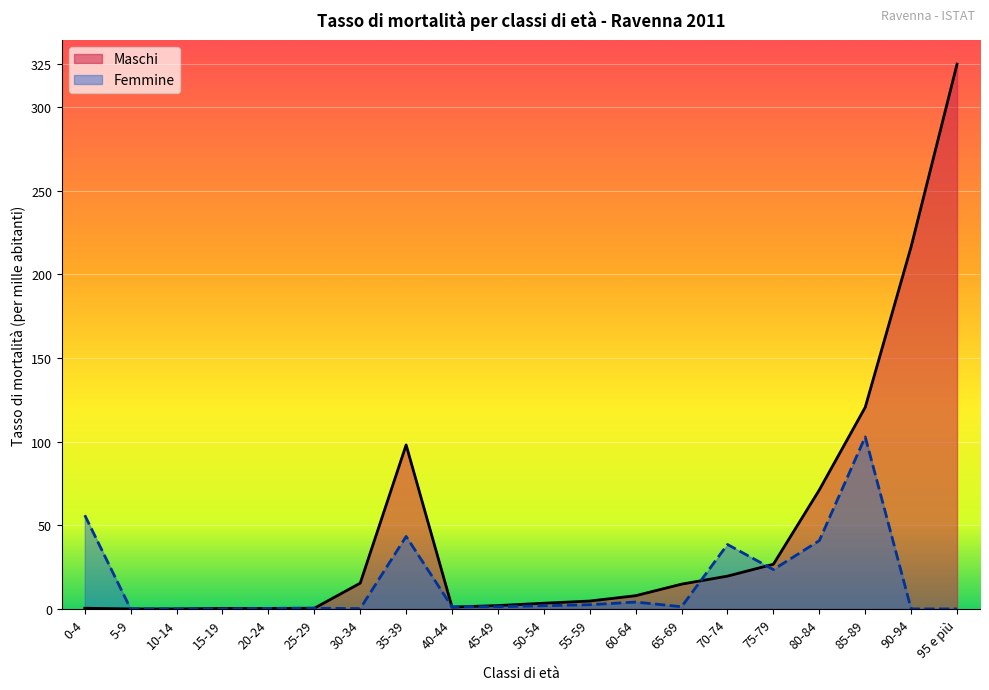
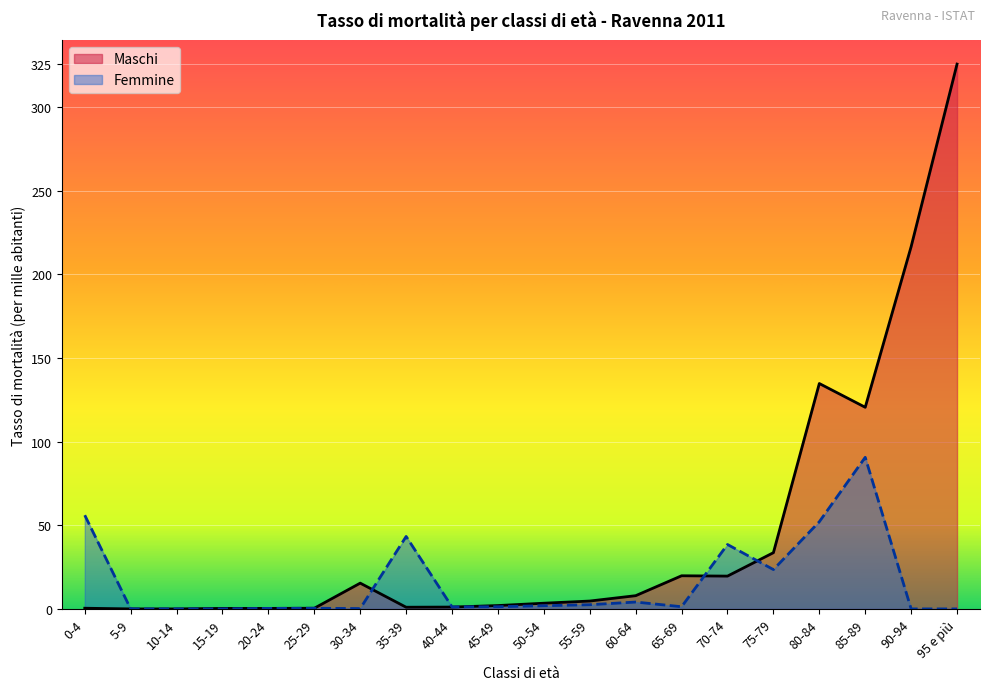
  {
    "Maschi": {
      "0-4": 0,
      "30-34": 15,
-     "35-39": 98,
+     "35-39": 1,
      "55-59": 5,
      "60-64": 8,
-     "65-69": 15,
+     "65-69": 20,
      "70-74": 20,
-     "75-79": 27,
-     "80-84": 71,
+     "75-79": 34,
+     "80-84": 135,
      "85-89": 121,
      "90-94": 217,
      "95 e più": 326
    },
    "Femmine": {
      "0-4": 56,
      "30-34": 0,
      "35-39": 43,
      "55-59": 3,
      "60-64": 4,
      "65-69": 1,
      "70-74": 39,
      "75-79": 24,
-     "80-84": 41,
-     "85-89": 103,
+     "80-84": 52,
+     "85-89": 91,
      "90-94": 0,
      "95 e più": 0
    }
  }
